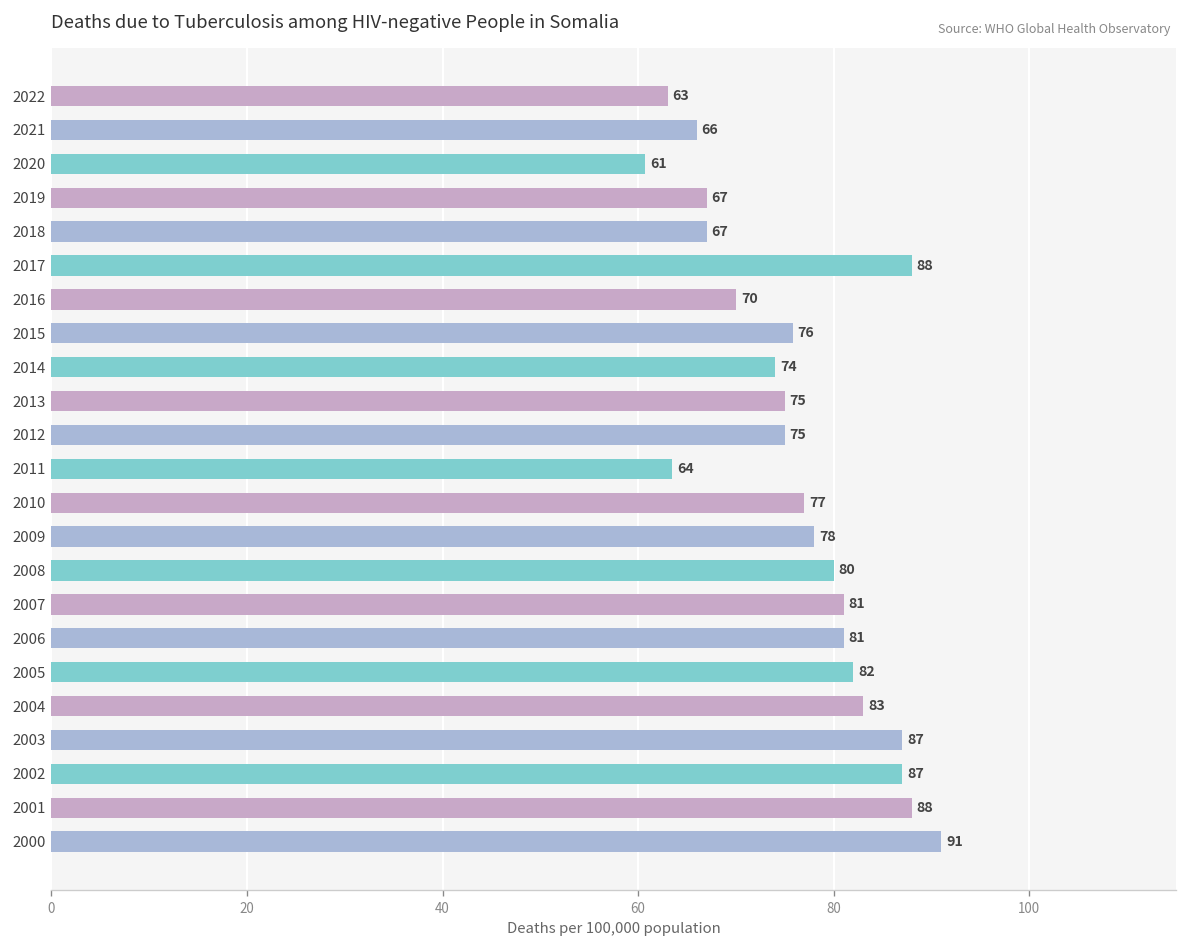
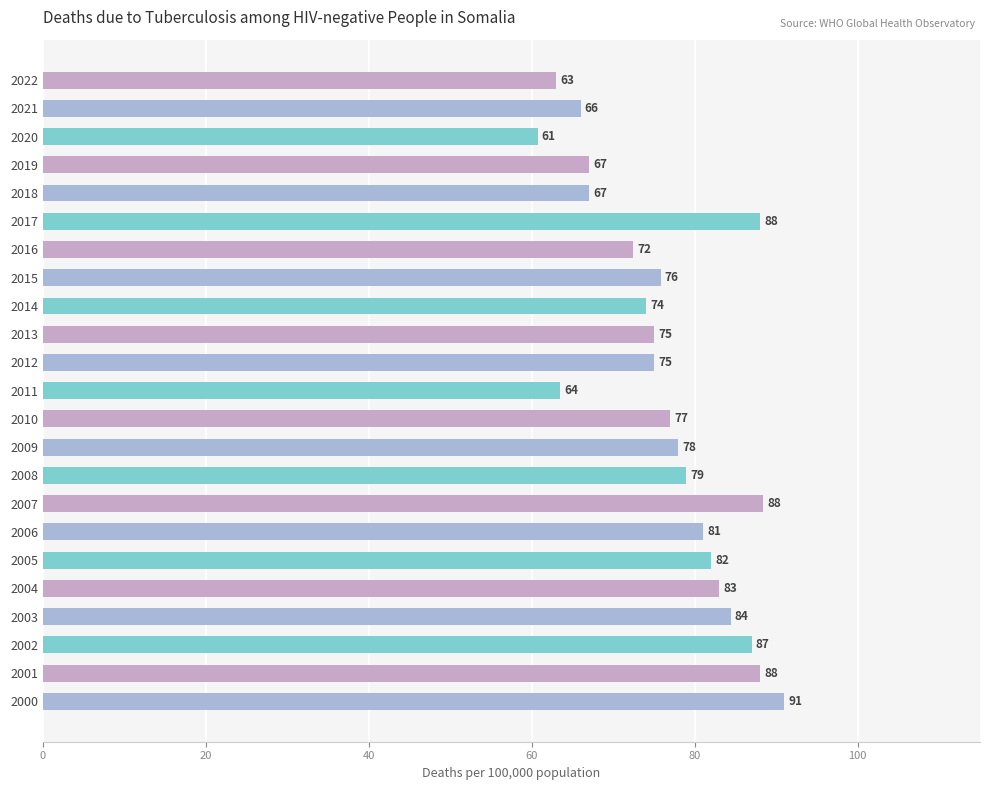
  {
    "2022": 63,
    "2021": 66,
    "2020": 61,
    "2019": 67,
    "2018": 67,
    "2017": 88,
-   "2016": 70,
+   "2016": 72,
    "2015": 76,
    "2014": 74,
    "2013": 75,
    "2012": 75,
    "2011": 64,
    "2010": 77,
    "2009": 78,
-   "2008": 80,
-   "2007": 81,
+   "2008": 79,
+   "2007": 88,
    "2006": 81,
    "2005": 82,
    "2004": 83,
-   "2003": 87,
+   "2003": 84,
    "2002": 87,
    "2001": 88,
    "2000": 91
  }
